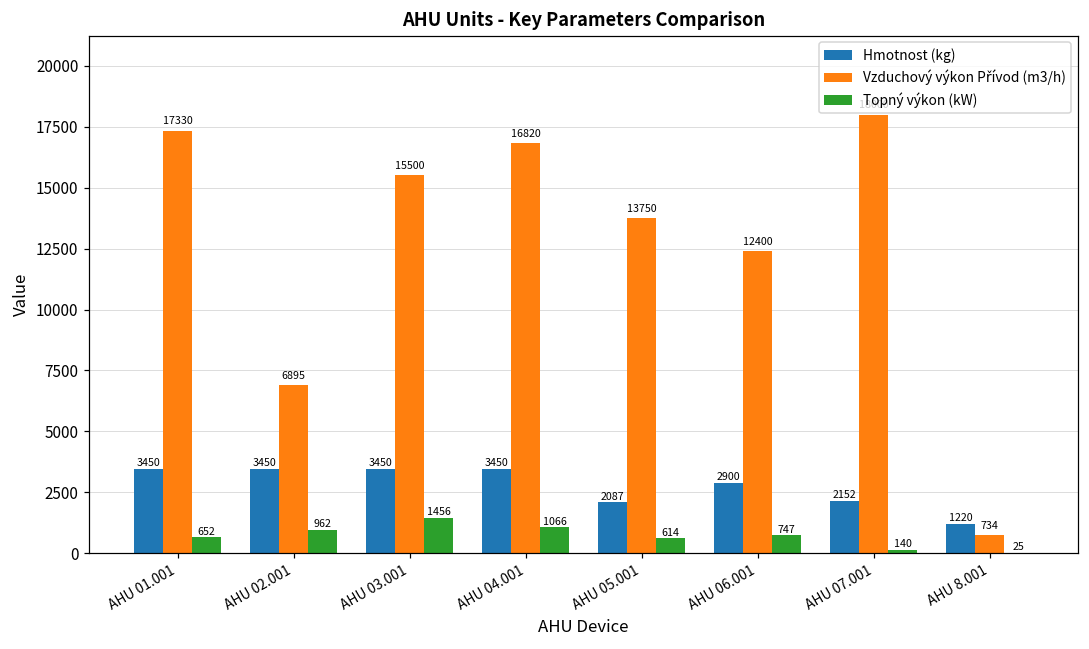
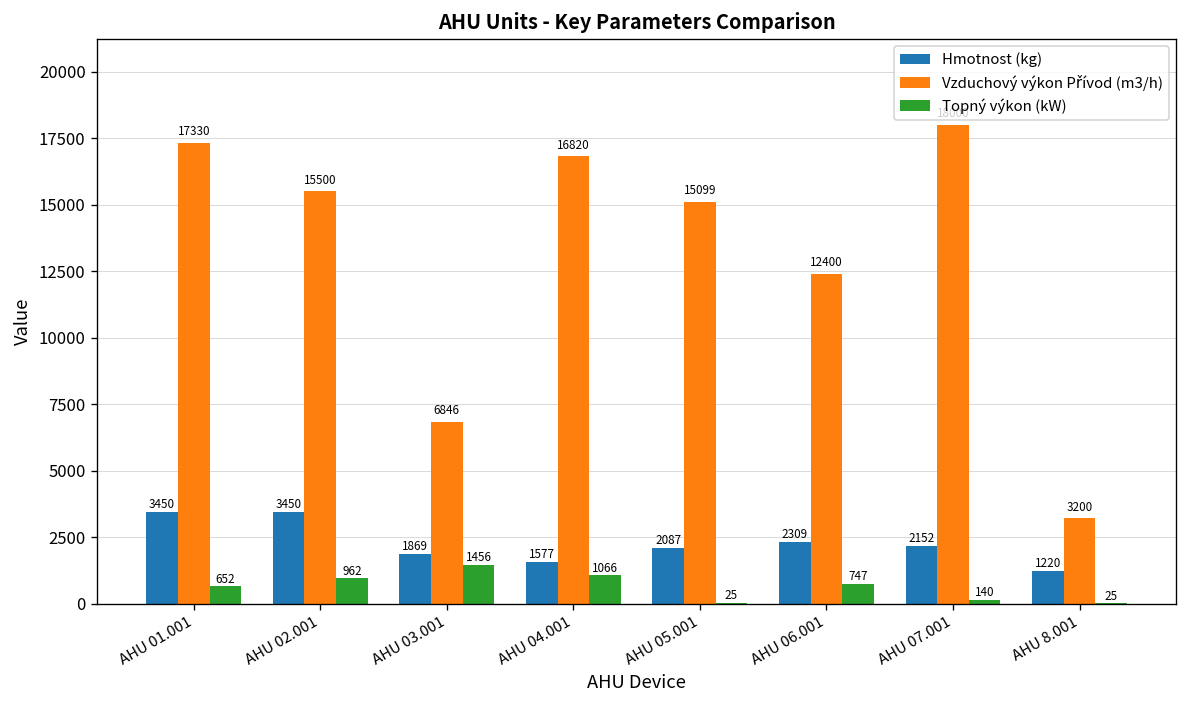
  {
    "Hmotnost (kg)": {
      "AHU 01.001": 3450,
      "AHU 02.001": 3450,
-     "AHU 03.001": 3450,
-     "AHU 04.001": 3450,
+     "AHU 03.001": 1869,
+     "AHU 04.001": 1577,
      "AHU 05.001": 2087,
-     "AHU 06.001": 2900,
+     "AHU 06.001": 2309,
      "AHU 07.001": 2152,
      "AHU 8.001": 1220
    },
    "Vzduchový výkon Přívod (m3/h)": {
      "AHU 01.001": 17330,
-     "AHU 02.001": 6895,
-     "AHU 03.001": 15500,
+     "AHU 02.001": 15500,
+     "AHU 03.001": 6846,
      "AHU 04.001": 16820,
-     "AHU 05.001": 13750,
+     "AHU 05.001": 15099,
      "AHU 06.001": 12400,
-     "AHU 8.001": 734
+     "AHU 8.001": 3200
    },
    "Topný výkon (kW)": {
      "AHU 01.001": 652,
      "AHU 02.001": 962,
      "AHU 03.001": 1456,
      "AHU 04.001": 1066,
-     "AHU 05.001": 614,
+     "AHU 05.001": 25,
      "AHU 06.001": 747,
      "AHU 07.001": 140,
      "AHU 8.001": 25
    }
  }
